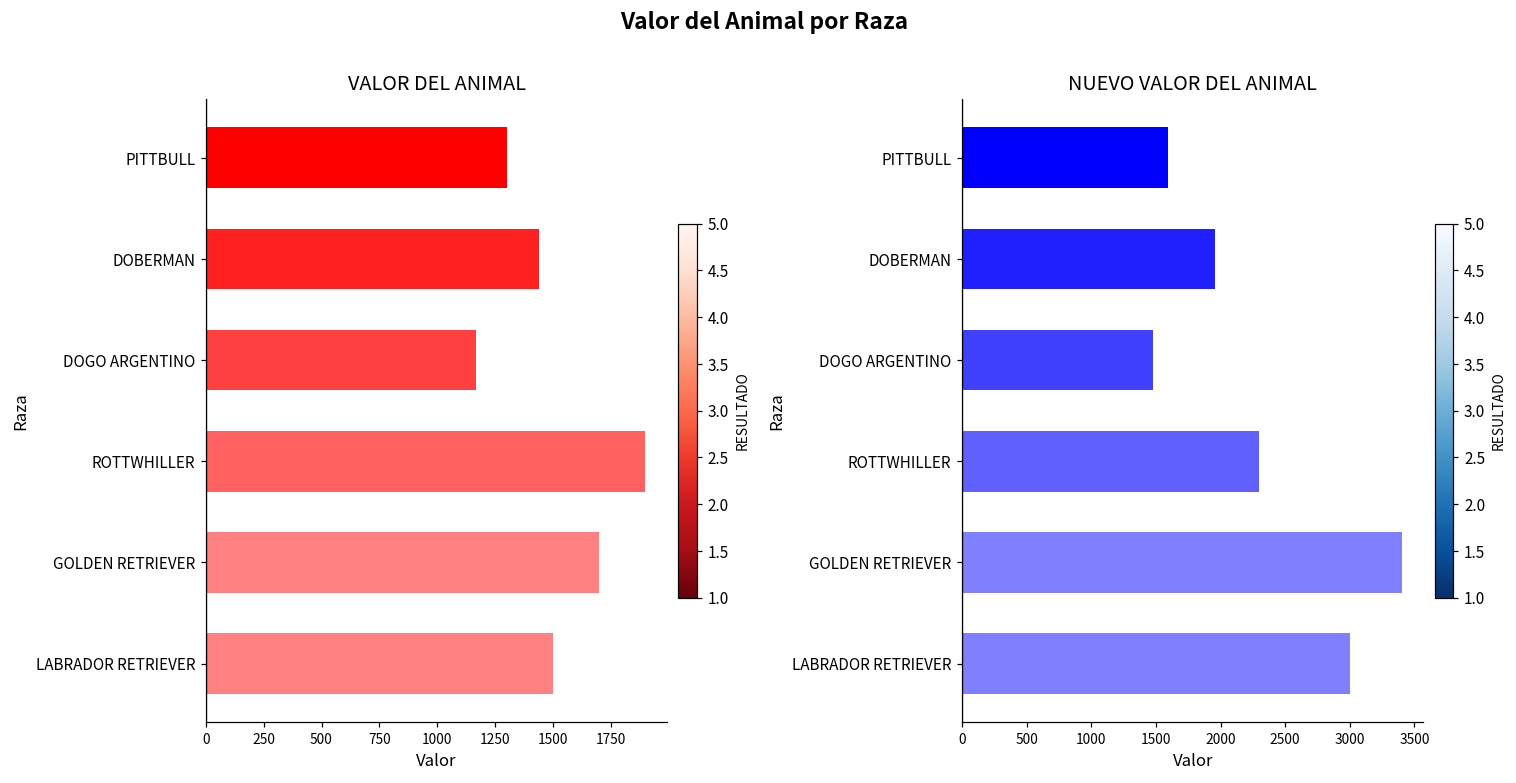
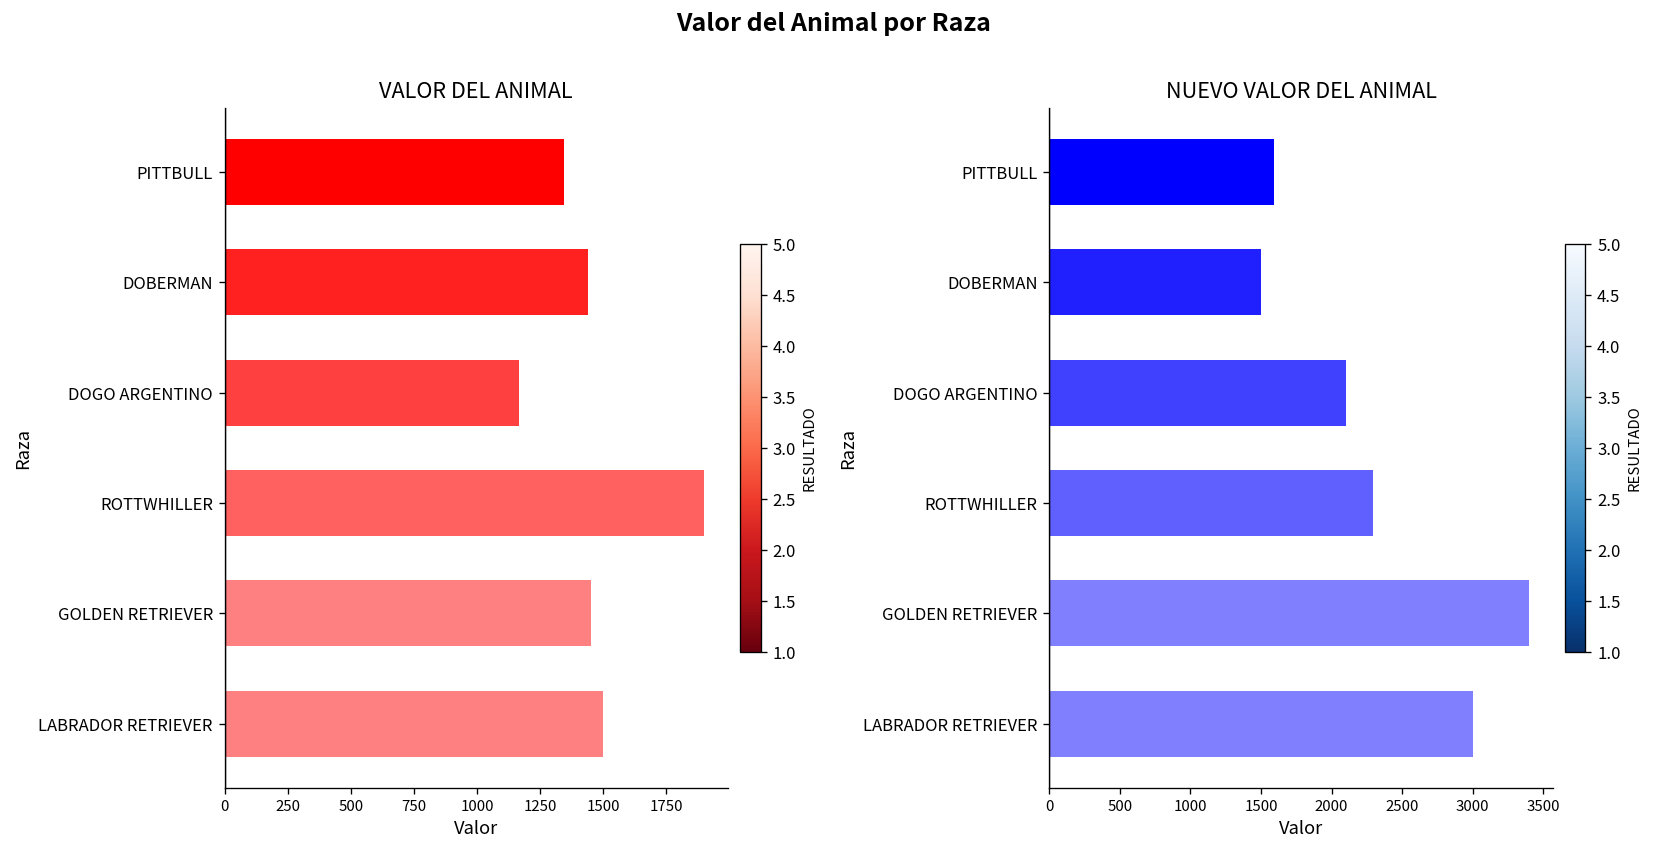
  {
    "VALOR DEL ANIMAL": {
-     "PITTBULL": 1300,
+     "PITTBULL": 1340,
      "DOBERMAN": 1440,
      "DOGO ARGENTINO": 1170,
      "ROTTWHILLER": 1900,
-     "GOLDEN RETRIEVER": 1700,
+     "GOLDEN RETRIEVER": 1450,
      "LABRADOR RETRIEVER": 1500
    },
    "NUEVO VALOR DEL ANIMAL": {
      "PITTBULL": 1590,
-     "DOBERMAN": 1960,
-     "DOGO ARGENTINO": 1480,
+     "DOBERMAN": 1500,
+     "DOGO ARGENTINO": 2100,
      "ROTTWHILLER": 2300,
      "GOLDEN RETRIEVER": 3400,
      "LABRADOR RETRIEVER": 3000
    }
  }
